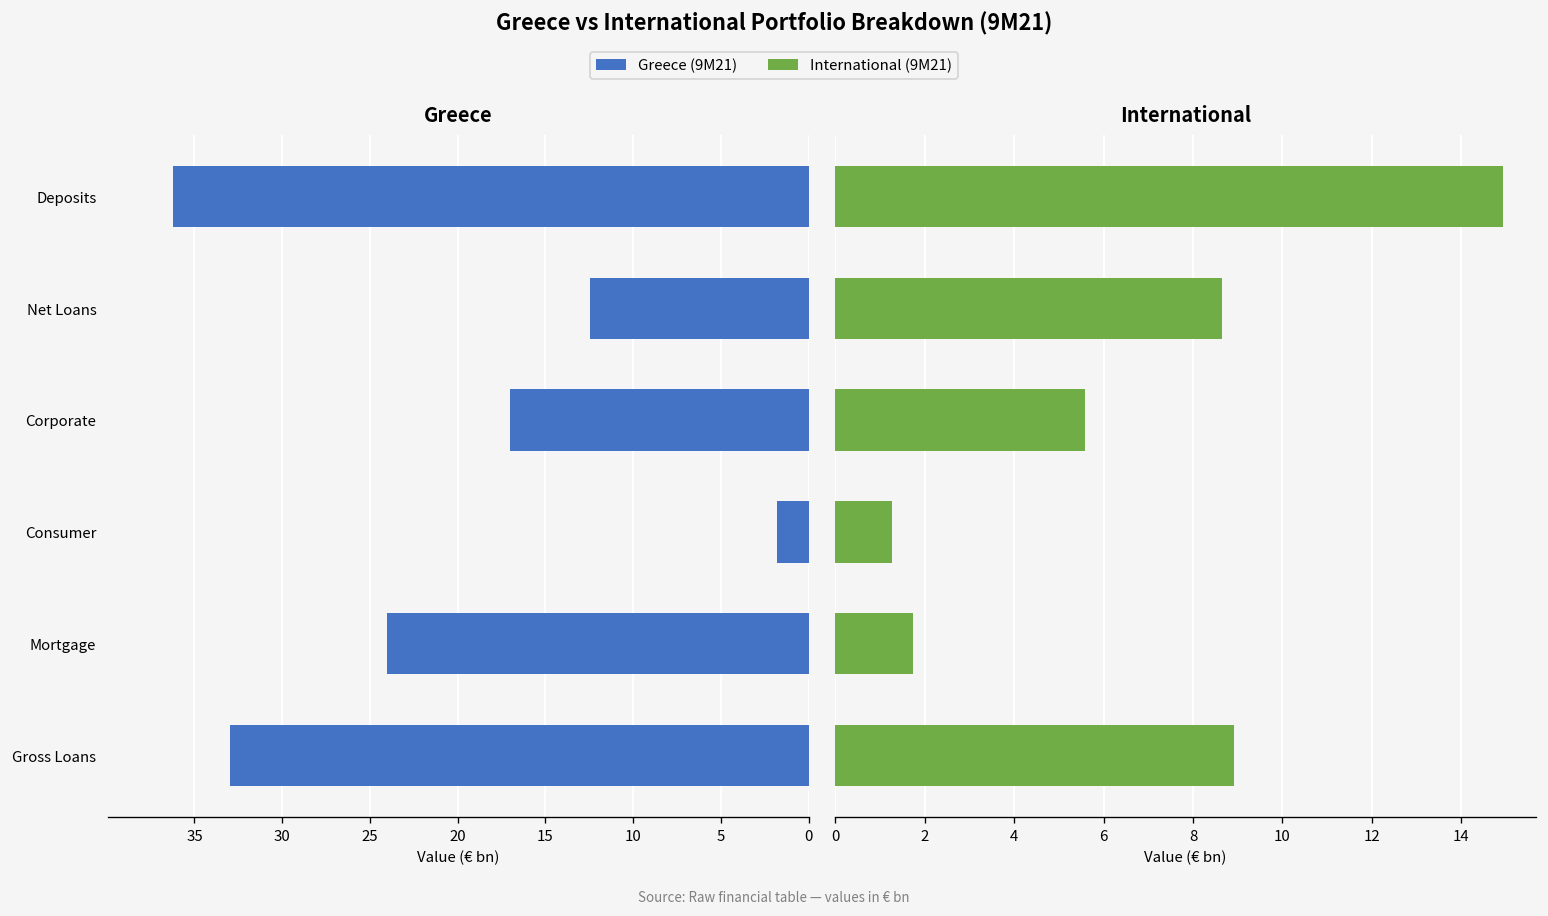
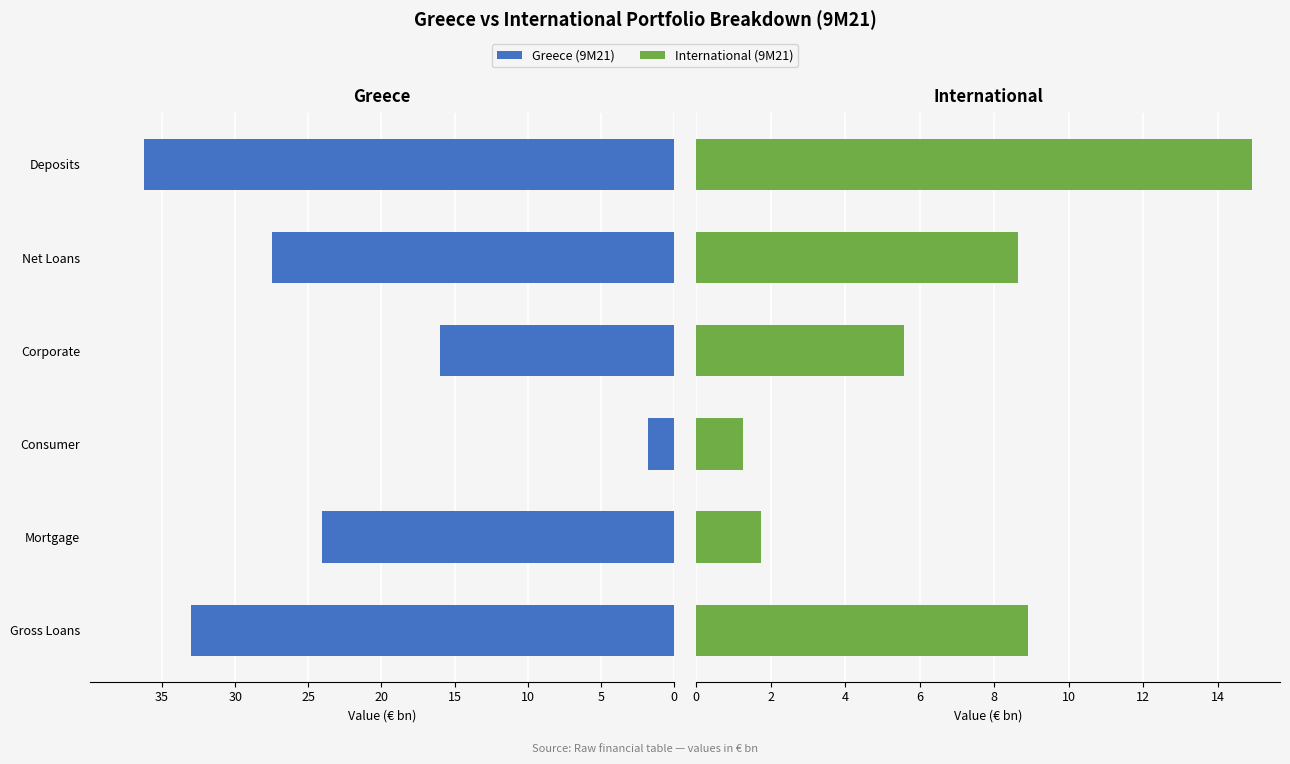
  {
    "Greece": {
      "Deposits": 36.2,
-     "Net Loans": 12.5,
-     "Corporate": 17.0,
+     "Net Loans": 27.5,
+     "Corporate": 16.0,
      "Consumer": 1.8,
      "Mortgage": 24.0,
      "Gross Loans": 33.0
    }
  }
